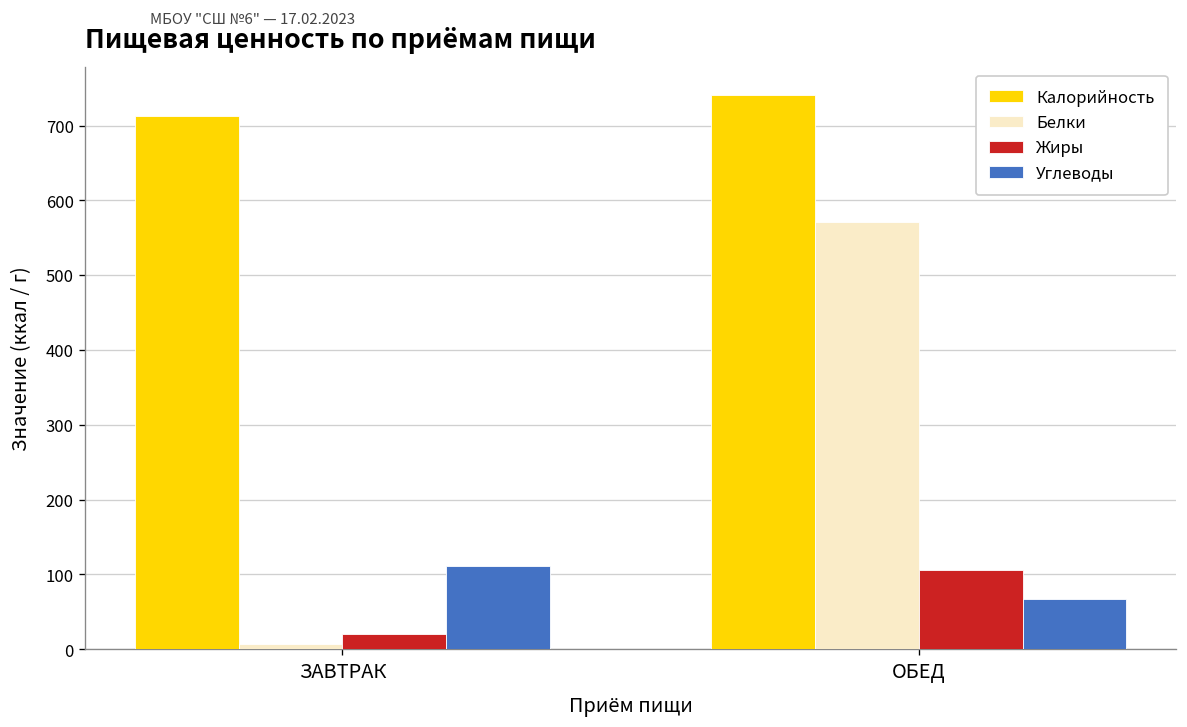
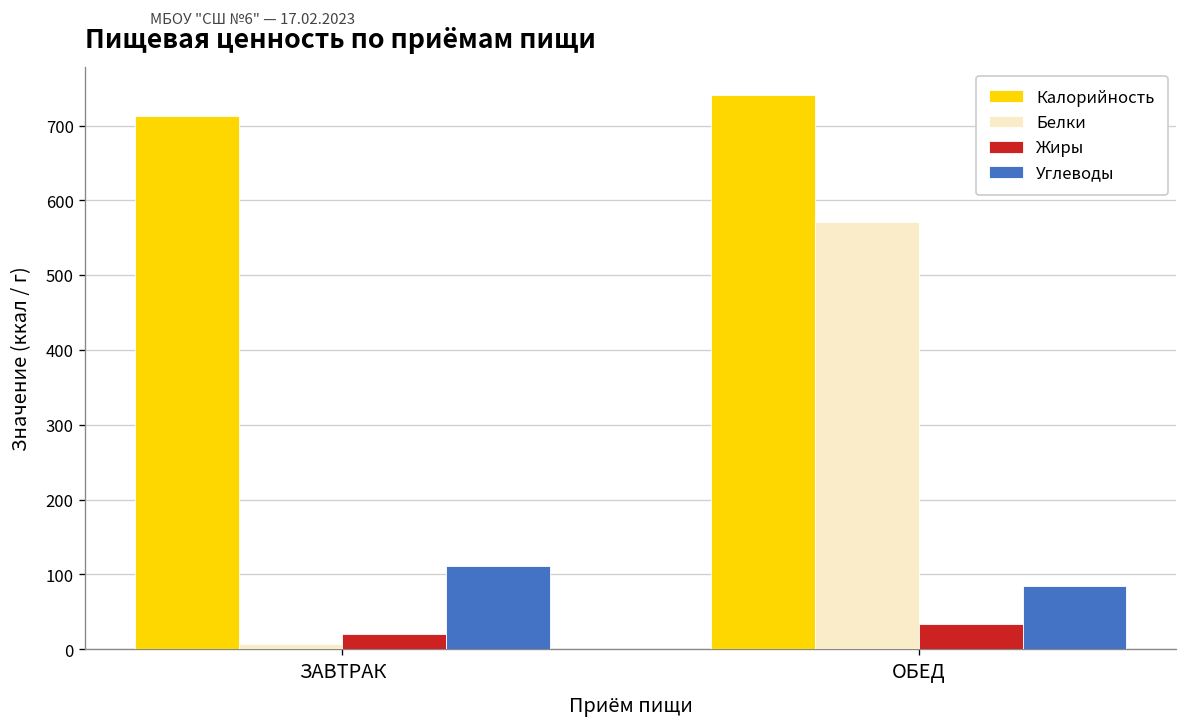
  {
    "Калорийность": {
      "ЗАВТРАК": 710,
      "ОБЕД": 740
    },
    "Белки": {
      "ЗАВТРАК": 10,
      "ОБЕД": 570
    },
    "Жиры": {
      "ЗАВТРАК": 20,
-     "ОБЕД": 110
+     "ОБЕД": 30
    },
    "Углеводы": {
      "ЗАВТРАК": 110,
-     "ОБЕД": 70
+     "ОБЕД": 90
    }
  }
